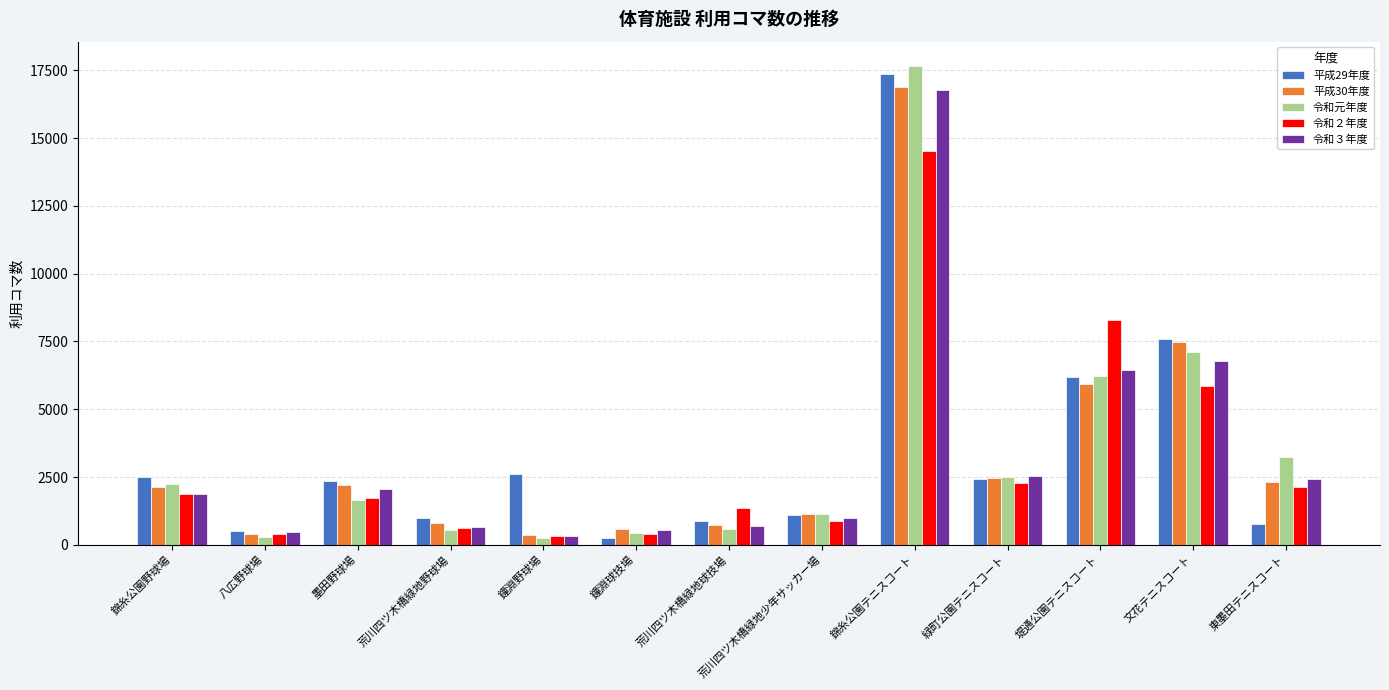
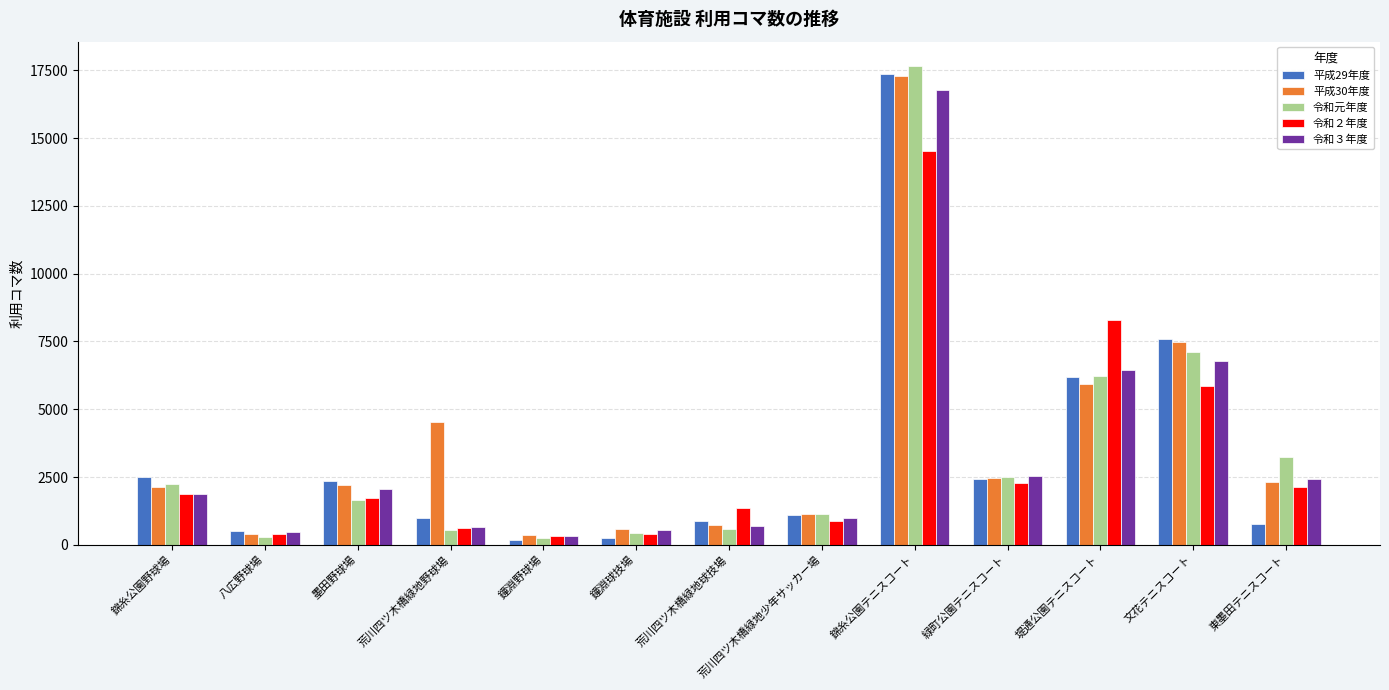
  {
    "平成29年度": {
      "錦糸公園野球場": 2500,
      "八広野球場": 500,
      "墨田野球場": 2300,
      "荒川四ツ木橋緑地野球場": 1000,
-     "鐘淵野球場": 2600,
+     "鐘淵野球場": 200,
      "鐘淵球技場": 200,
      "荒川四ツ木橋緑地球技場": 900,
      "荒川四ツ木橋緑地少年サッカー場": 1100,
      "錦糸公園テニスコート": 17300,
      "緑町公園テニスコート": 2400,
      "堤通公園テニスコート": 6200,
      "文花テニスコート": 7600,
      "東墨田テニスコート": 800
    },
    "平成30年度": {
      "錦糸公園野球場": 2100,
      "八広野球場": 400,
      "墨田野球場": 2200,
-     "荒川四ツ木橋緑地野球場": 800,
+     "荒川四ツ木橋緑地野球場": 4500,
      "鐘淵野球場": 300,
      "鐘淵球技場": 600,
      "荒川四ツ木橋緑地球技場": 700,
      "荒川四ツ木橋緑地少年サッカー場": 1100,
-     "錦糸公園テニスコート": 16900,
+     "錦糸公園テニスコート": 17300,
      "緑町公園テニスコート": 2500,
      "堤通公園テニスコート": 5900,
      "文花テニスコート": 7500,
      "東墨田テニスコート": 2300
    },
    "令和元年度": {
      "錦糸公園野球場": 2300,
      "八広野球場": 300,
      "墨田野球場": 1700,
      "荒川四ツ木橋緑地野球場": 500,
      "鐘淵野球場": 300,
      "鐘淵球技場": 400,
      "荒川四ツ木橋緑地球技場": 600,
      "荒川四ツ木橋緑地少年サッカー場": 1200,
      "錦糸公園テニスコート": 17700,
      "緑町公園テニスコート": 2500,
      "堤通公園テニスコート": 6200,
      "文花テニスコート": 7100,
      "東墨田テニスコート": 3200
    },
    "令和２年度": {
      "錦糸公園野球場": 1900,
      "八広野球場": 400,
      "墨田野球場": 1700,
      "荒川四ツ木橋緑地野球場": 600,
      "鐘淵野球場": 300,
      "鐘淵球技場": 400,
      "荒川四ツ木橋緑地球技場": 1400,
      "荒川四ツ木橋緑地少年サッカー場": 900,
      "錦糸公園テニスコート": 14500,
      "緑町公園テニスコート": 2300,
      "堤通公園テニスコート": 8300,
      "文花テニスコート": 5800,
      "東墨田テニスコート": 2100
    },
    "令和３年度": {
      "錦糸公園野球場": 1900,
      "八広野球場": 500,
      "墨田野球場": 2100,
      "荒川四ツ木橋緑地野球場": 700,
      "鐘淵野球場": 300,
      "鐘淵球技場": 600,
      "荒川四ツ木橋緑地球技場": 700,
      "荒川四ツ木橋緑地少年サッカー場": 1000,
      "錦糸公園テニスコート": 16800,
      "緑町公園テニスコート": 2500,
      "堤通公園テニスコート": 6400,
      "文花テニスコート": 6800,
      "東墨田テニスコート": 2400
    }
  }
